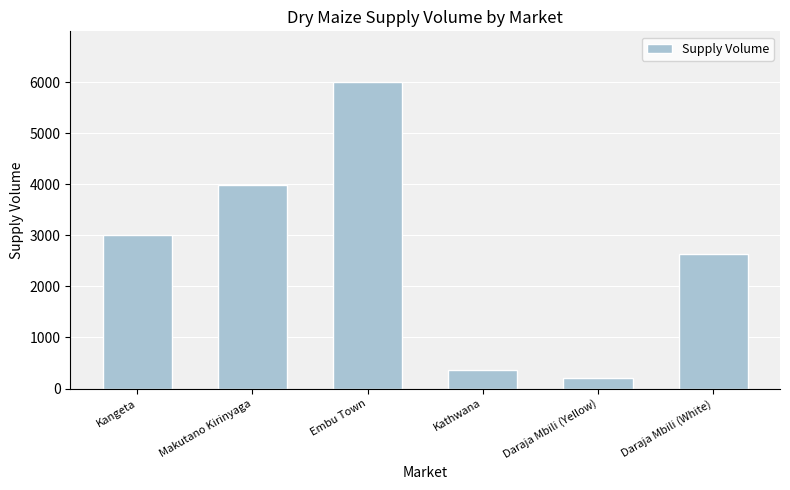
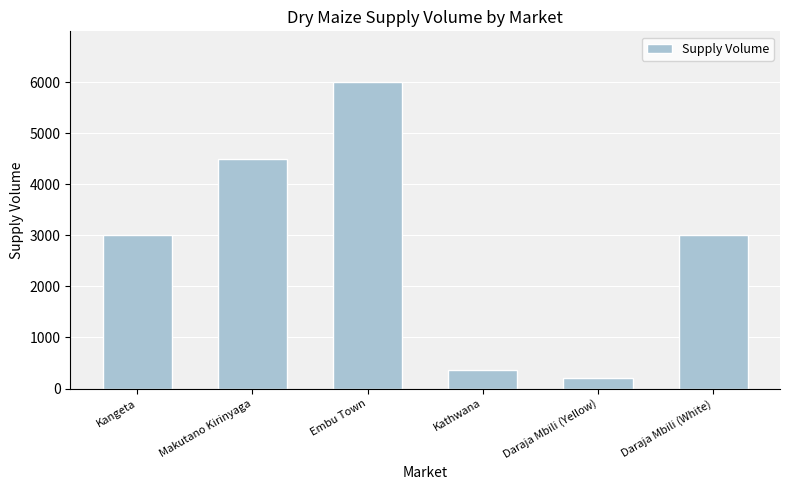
  {
    "Kangeta": 3000,
-   "Makutano Kirinyaga": 4000,
+   "Makutano Kirinyaga": 4500,
    "Embu Town": 6000,
    "Kathwana": 400,
    "Daraja Mbili (Yellow)": 200,
-   "Daraja Mbili (White)": 2600
+   "Daraja Mbili (White)": 3000
  }
